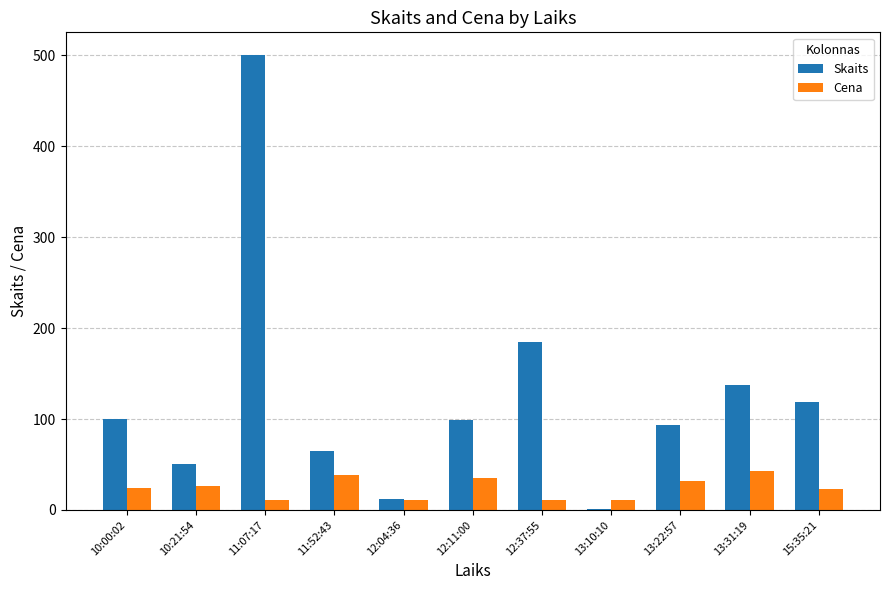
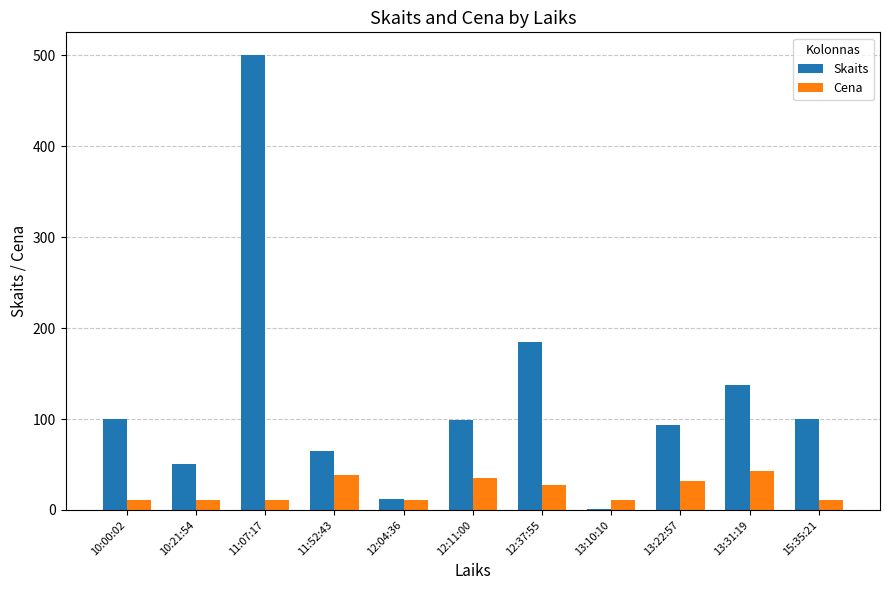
  {
    "Skaits": {
      "10:00:02": 100,
      "10:21:54": 50,
      "11:07:17": 500,
      "11:52:43": 70,
      "12:04:36": 10,
      "12:11:00": 100,
      "12:37:55": 190,
      "13:22:57": 90,
      "13:31:19": 140,
-     "15:35:21": 120
+     "15:35:21": 100
    },
    "Cena": {
-     "10:00:02": 20,
-     "10:21:54": 30,
+     "10:00:02": 10,
+     "10:21:54": 10,
      "11:07:17": 10,
      "11:52:43": 40,
      "12:04:36": 10,
      "12:11:00": 40,
-     "12:37:55": 10,
+     "12:37:55": 30,
      "13:10:10": 10,
      "13:22:57": 30,
      "13:31:19": 40,
-     "15:35:21": 20
+     "15:35:21": 10
    }
  }
